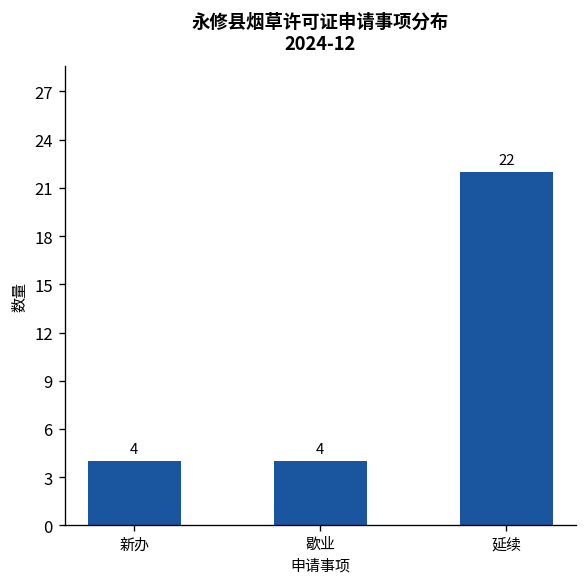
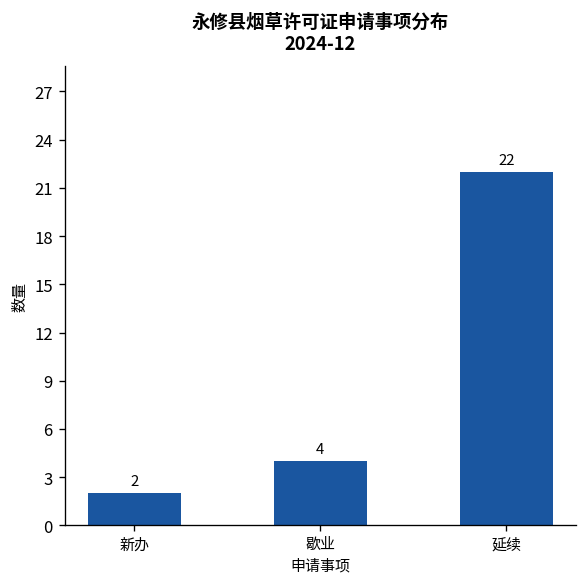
  {
-   "新办": 4,
+   "新办": 2,
    "歇业": 4,
    "延续": 22
  }
